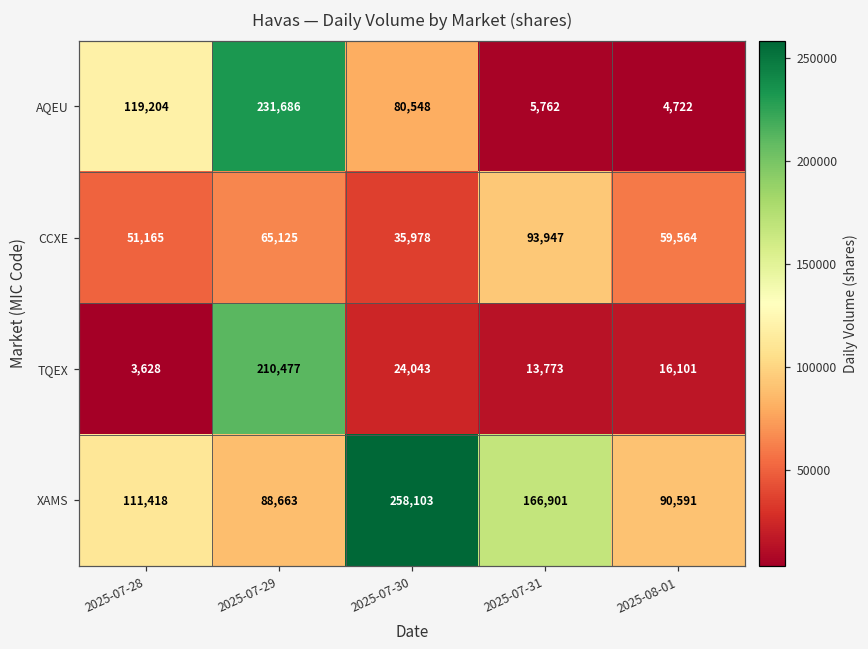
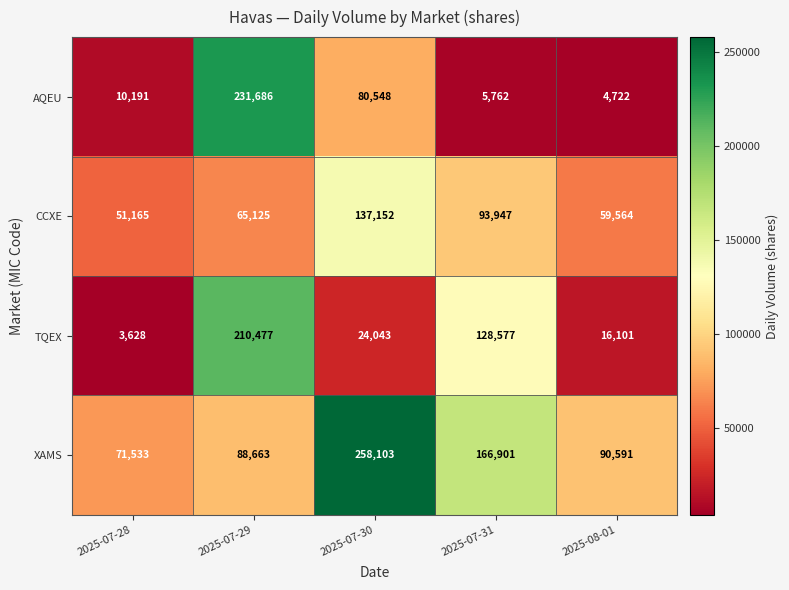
  {
    "AQEU": {
-     "2025-07-28": "119,204",
+     "2025-07-28": "10,191",
      "2025-07-29": "231,686",
      "2025-07-30": "80,548",
      "2025-07-31": "5,762",
      "2025-08-01": "4,722"
    },
    "CCXE": {
      "2025-07-28": "51,165",
      "2025-07-29": "65,125",
-     "2025-07-30": "35,978",
+     "2025-07-30": "137,152",
      "2025-07-31": "93,947",
      "2025-08-01": "59,564"
    },
    "TQEX": {
      "2025-07-28": "3,628",
      "2025-07-29": "210,477",
      "2025-07-30": "24,043",
-     "2025-07-31": "13,773",
+     "2025-07-31": "128,577",
      "2025-08-01": "16,101"
    },
    "XAMS": {
-     "2025-07-28": "111,418",
+     "2025-07-28": "71,533",
      "2025-07-29": "88,663",
      "2025-07-30": "258,103",
      "2025-07-31": "166,901",
      "2025-08-01": "90,591"
    }
  }
